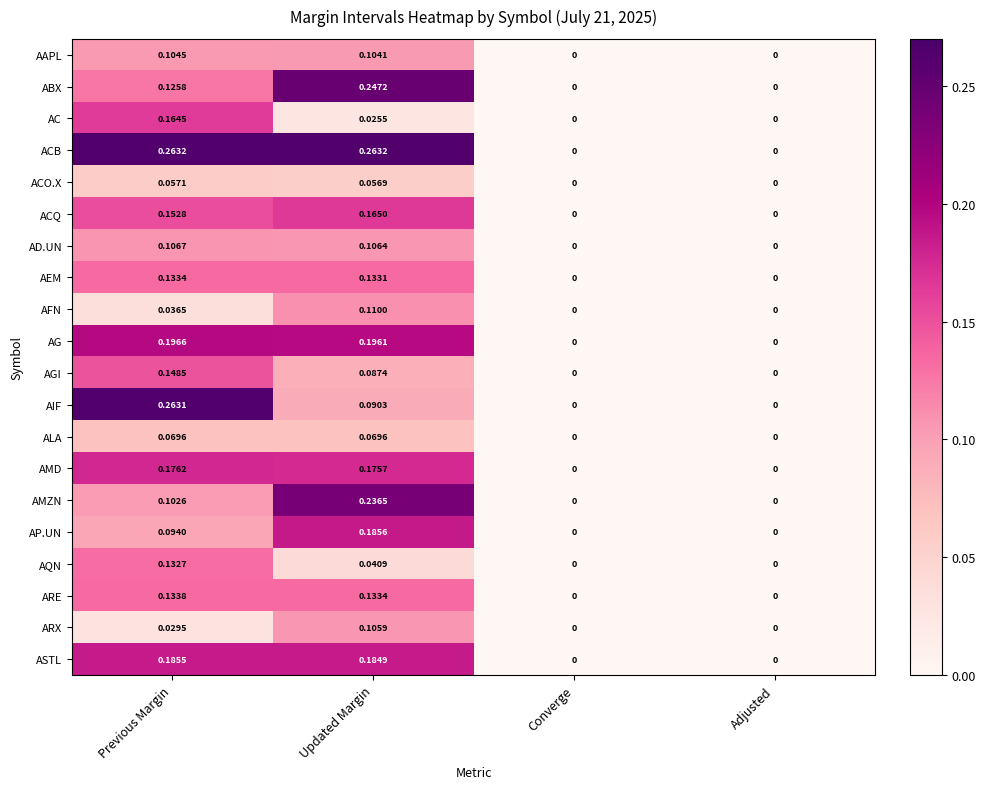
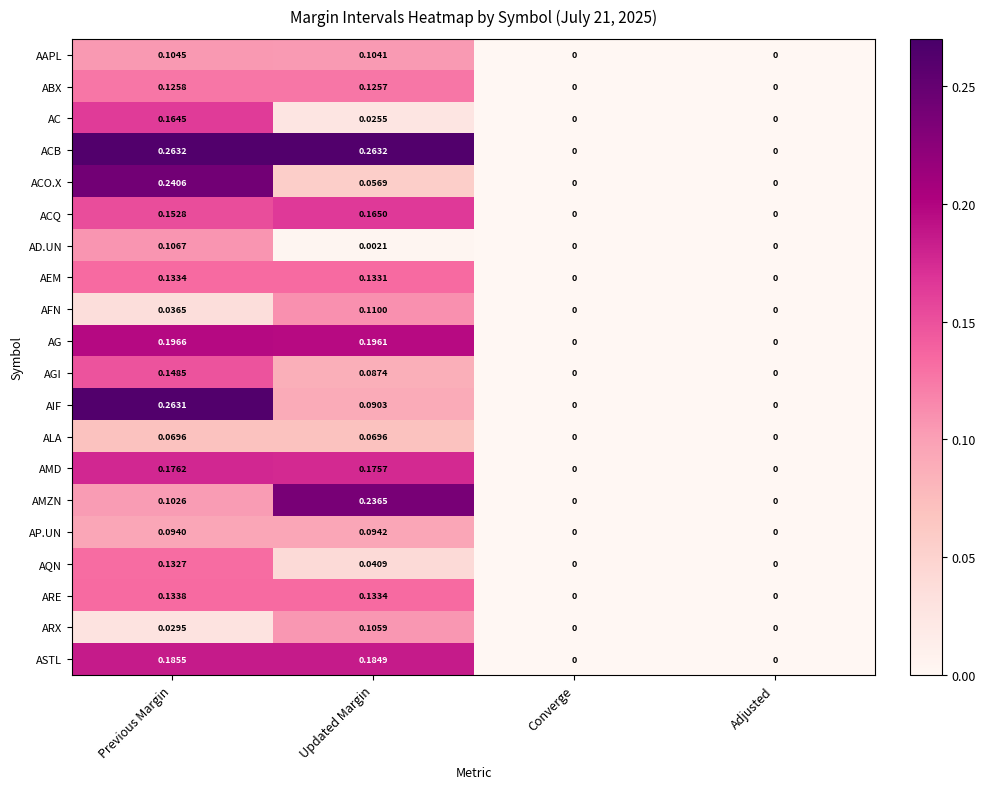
  {
    "AAPL": {
      "Previous Margin": 0.1045,
      "Updated Margin": 0.1041,
      "Converge": 0,
      "Adjusted": 0
    },
    "ABX": {
      "Previous Margin": 0.1258,
-     "Updated Margin": 0.2472,
+     "Updated Margin": 0.1257,
      "Converge": 0,
      "Adjusted": 0
    },
    "AC": {
      "Previous Margin": 0.1645,
      "Updated Margin": 0.0255,
      "Converge": 0,
      "Adjusted": 0
    },
    "ACB": {
      "Previous Margin": 0.2632,
      "Updated Margin": 0.2632,
      "Converge": 0,
      "Adjusted": 0
    },
    "ACO.X": {
-     "Previous Margin": 0.0571,
+     "Previous Margin": 0.2406,
      "Updated Margin": 0.0569,
      "Converge": 0,
      "Adjusted": 0
    },
    "ACQ": {
      "Previous Margin": 0.1528,
      "Updated Margin": 0.1650,
      "Converge": 0,
      "Adjusted": 0
    },
    "AD.UN": {
      "Previous Margin": 0.1067,
-     "Updated Margin": 0.1064,
+     "Updated Margin": 0.0021,
      "Converge": 0,
      "Adjusted": 0
    },
    "AEM": {
      "Previous Margin": 0.1334,
      "Updated Margin": 0.1331,
      "Converge": 0,
      "Adjusted": 0
    },
    "AFN": {
      "Previous Margin": 0.0365,
      "Updated Margin": 0.1100,
      "Converge": 0,
      "Adjusted": 0
    },
    "AG": {
      "Previous Margin": 0.1966,
      "Updated Margin": 0.1961,
      "Converge": 0,
      "Adjusted": 0
    },
    "AGI": {
      "Previous Margin": 0.1485,
      "Updated Margin": 0.0874,
      "Converge": 0,
      "Adjusted": 0
    },
    "AIF": {
      "Previous Margin": 0.2631,
      "Updated Margin": 0.0903,
      "Converge": 0,
      "Adjusted": 0
    },
    "ALA": {
      "Previous Margin": 0.0696,
      "Updated Margin": 0.0696,
      "Converge": 0,
      "Adjusted": 0
    },
    "AMD": {
      "Previous Margin": 0.1762,
      "Updated Margin": 0.1757,
      "Converge": 0,
      "Adjusted": 0
    },
    "AMZN": {
      "Previous Margin": 0.1026,
      "Updated Margin": 0.2365,
      "Converge": 0,
      "Adjusted": 0
    },
    "AP.UN": {
      "Previous Margin": 0.0940,
-     "Updated Margin": 0.1856,
+     "Updated Margin": 0.0942,
      "Converge": 0,
      "Adjusted": 0
    },
    "AQN": {
      "Previous Margin": 0.1327,
      "Updated Margin": 0.0409,
      "Converge": 0,
      "Adjusted": 0
    },
    "ARE": {
      "Previous Margin": 0.1338,
      "Updated Margin": 0.1334,
      "Converge": 0,
      "Adjusted": 0
    },
    "ARX": {
      "Previous Margin": 0.0295,
      "Updated Margin": 0.1059,
      "Converge": 0,
      "Adjusted": 0
    },
    "ASTL": {
      "Previous Margin": 0.1855,
      "Updated Margin": 0.1849,
      "Converge": 0,
      "Adjusted": 0
    }
  }
